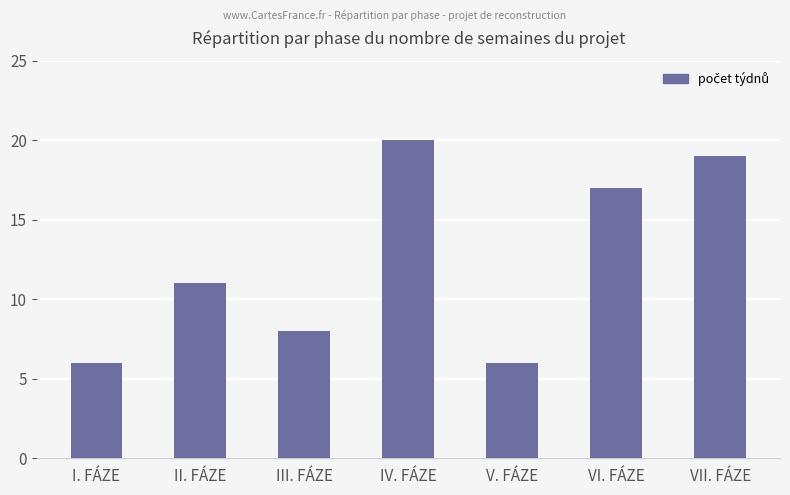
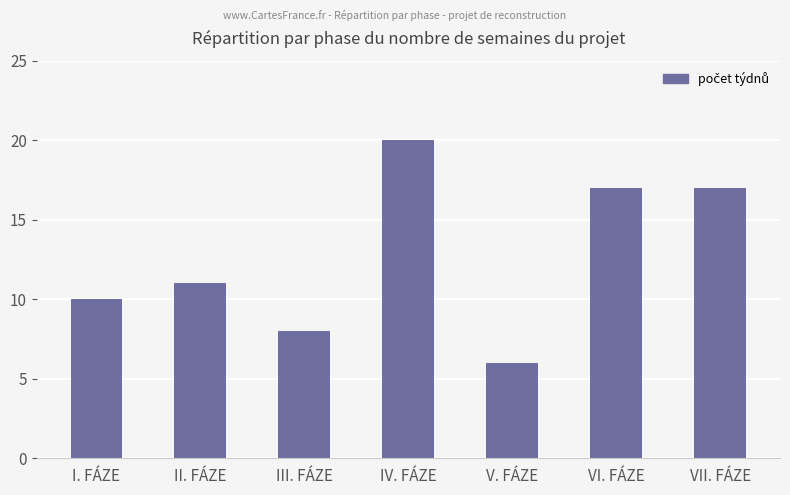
  {
-   "I. FÁZE": 6,
+   "I. FÁZE": 10,
    "II. FÁZE": 11,
    "III. FÁZE": 8,
    "IV. FÁZE": 20,
    "V. FÁZE": 6,
    "VI. FÁZE": 17,
-   "VII. FÁZE": 19
+   "VII. FÁZE": 17
  }
